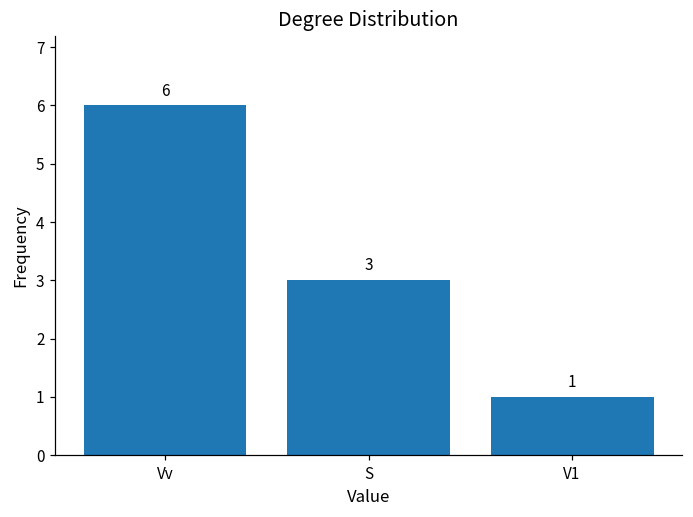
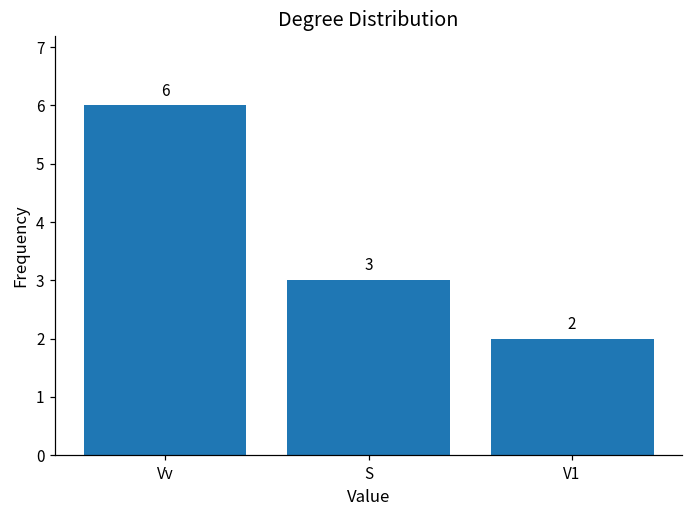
  {
    "Vv": 6,
    "S": 3,
-   "V1": 1
+   "V1": 2
  }
